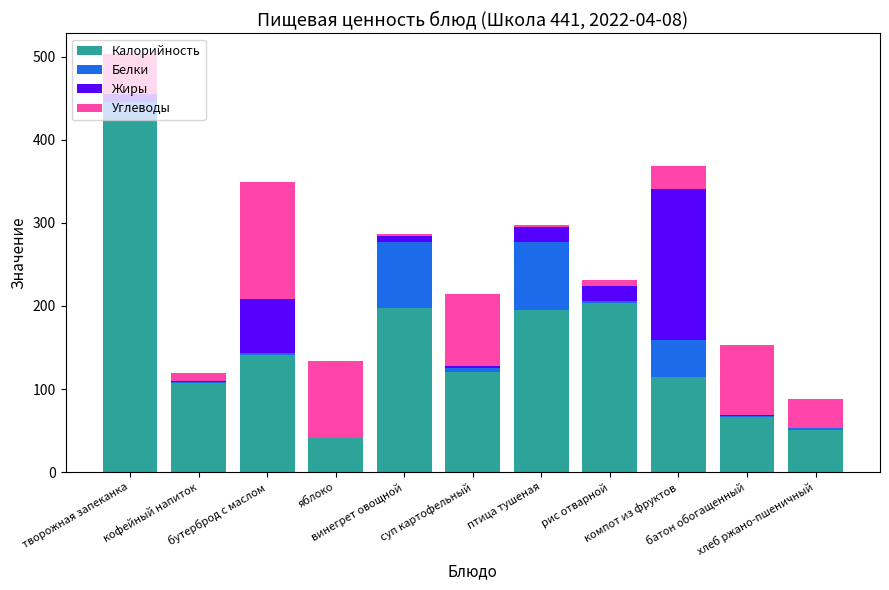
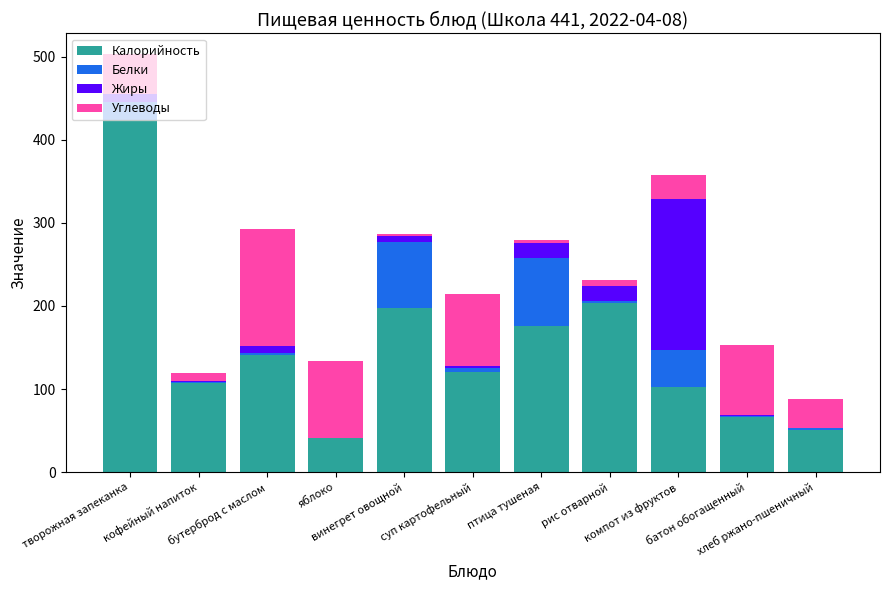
  {
    "Калорийность": {
      "кофейный напиток": 110,
      "бутерброд с маслом": 140,
      "яблоко": 40,
      "винегрет овощной": 200,
      "суп картофельный": 120,
-     "птица тушеная": 200,
+     "птица тушеная": 180,
      "рис отварной": 200,
-     "компот из фруктов": 120,
+     "компот из фруктов": 100,
      "батон обогащенный": 70,
      "хлеб ржано-пшеничный": 50
    },
    "Белки": {
      "яблоко": 0,
      "винегрет овощной": 80,
      "суп картофельный": 0,
      "птица тушеная": 80,
      "компот из фруктов": 40
    },
    "Жиры": {
-     "бутерброд с маслом": 70,
+     "бутерброд с маслом": 10,
      "яблоко": 0,
      "винегрет овощной": 10,
      "птица тушеная": 20,
      "рис отварной": 20,
      "компот из фруктов": 180,
      "хлеб ржано-пшеничный": 0
    },
    "Углеводы": {
      "кофейный напиток": 10,
      "бутерброд с маслом": 140,
      "яблоко": 90,
      "суп картофельный": 90,
      "рис отварной": 10,
      "компот из фруктов": 30,
      "батон обогащенный": 90,
      "хлеб ржано-пшеничный": 40
    }
  }
